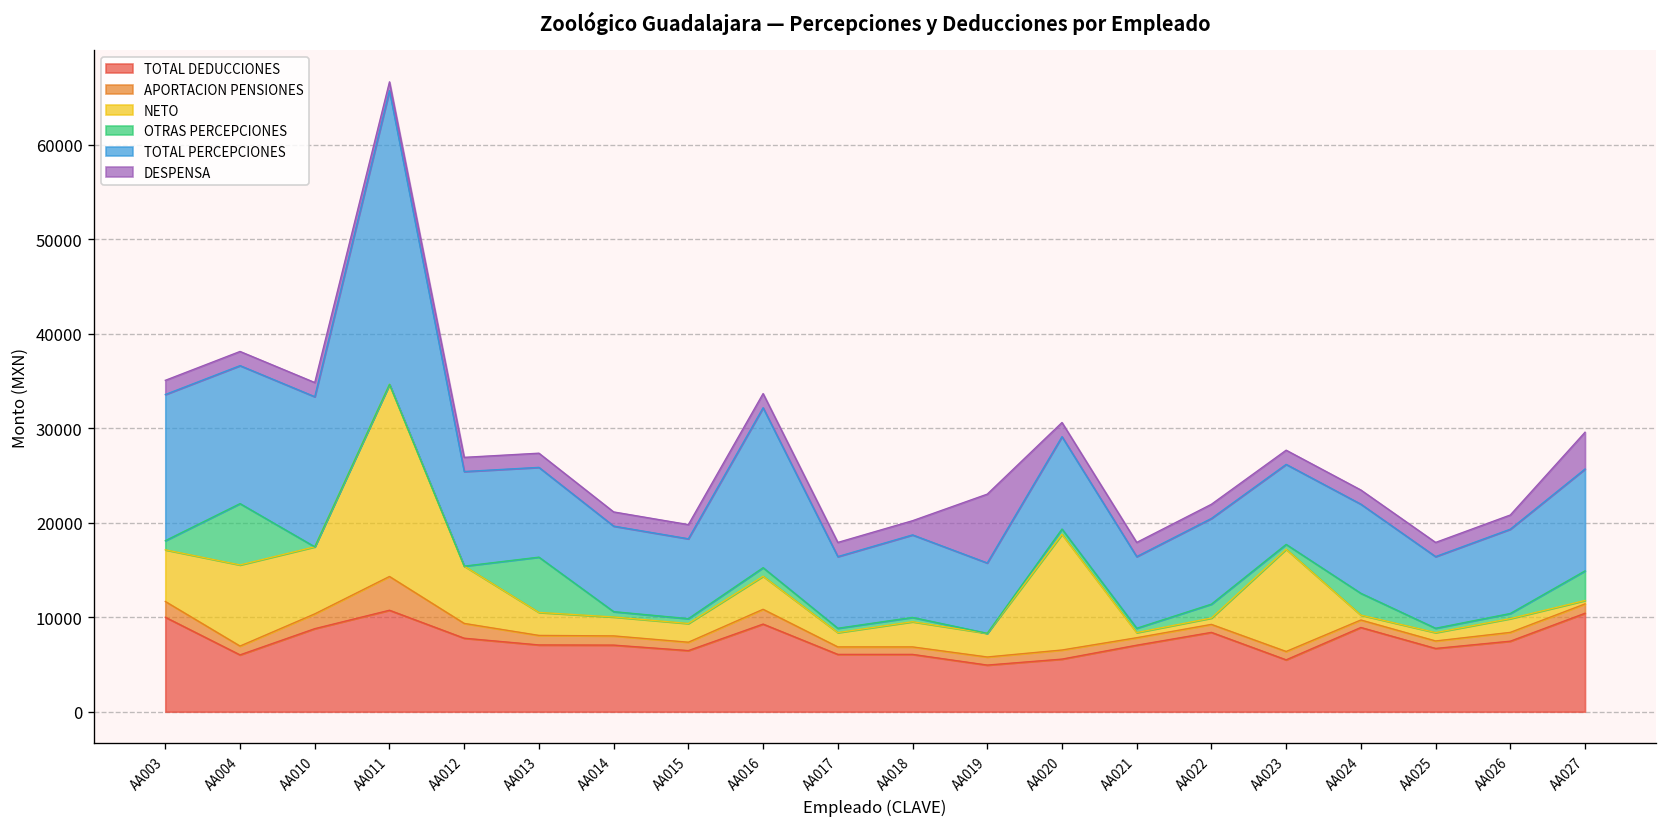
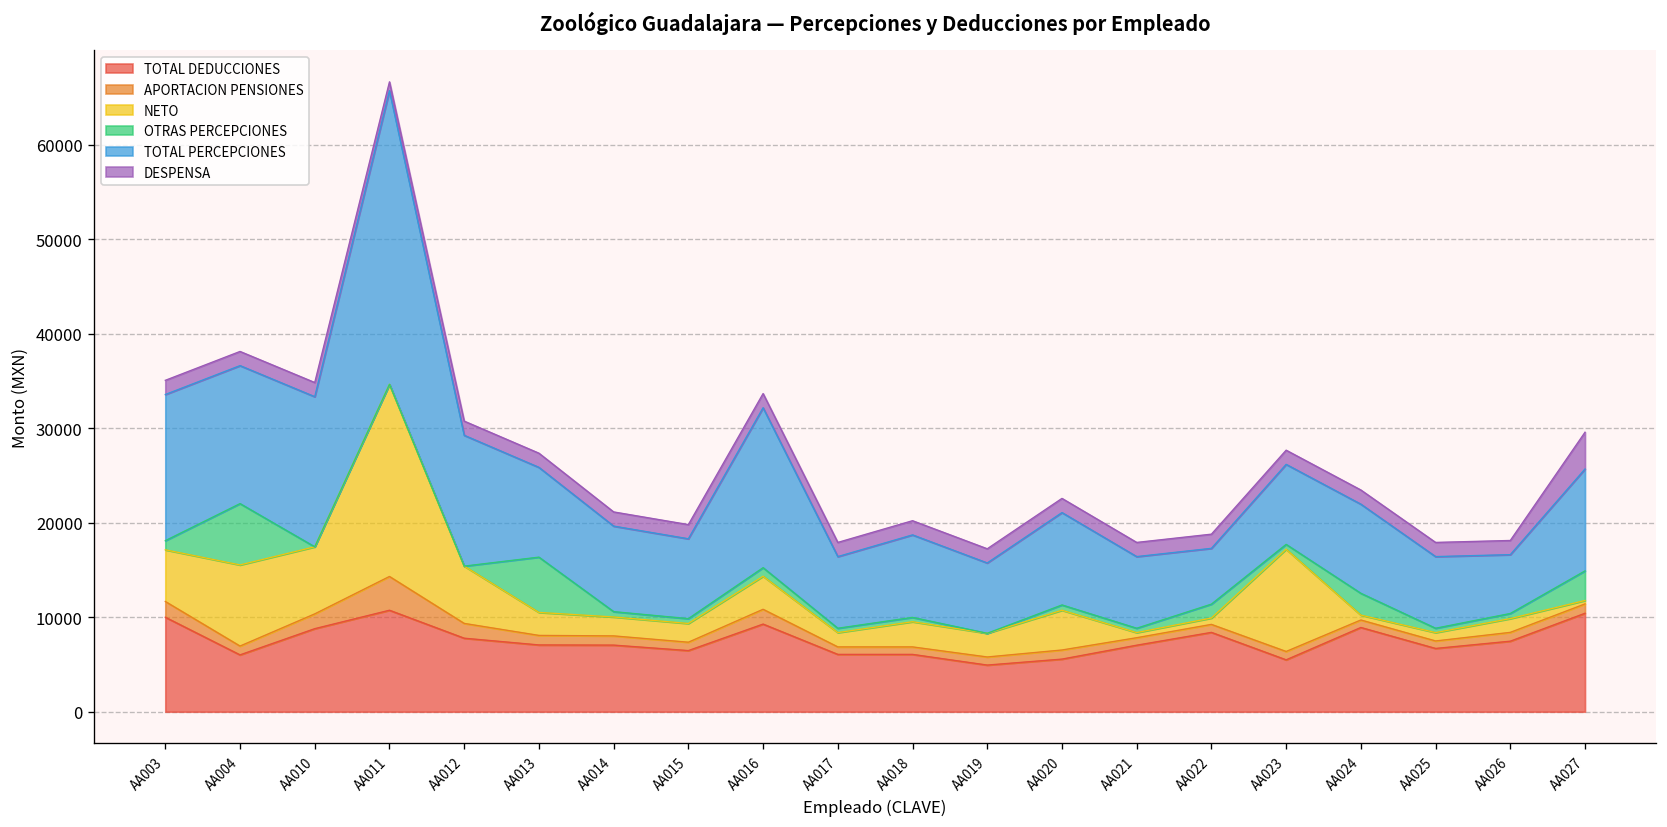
  {
    "NETO": {
      "AA003": 5000,
      "AA004": 9000,
      "AA013": 2000,
      "AA014": 2000,
      "AA015": 2000,
      "AA016": 3000,
      "AA017": 2000,
      "AA018": 3000,
-     "AA020": 12000,
+     "AA020": 4000,
      "AA021": 1000,
      "AA022": 1000,
      "AA023": 11000,
      "AA024": 1000,
      "AA025": 1000,
      "AA026": 1000,
      "AA027": 0
    },
    "OTRAS PERCEPCIONES": {
      "AA003": 1000,
      "AA004": 6000,
      "AA013": 6000,
      "AA014": 1000,
      "AA015": 1000,
      "AA016": 1000,
      "AA017": 0,
      "AA018": 0,
      "AA020": 1000,
      "AA021": 0,
      "AA022": 1000,
      "AA023": 1000,
      "AA024": 2000,
      "AA025": 0,
      "AA026": 1000,
      "AA027": 3000
    },
    "TOTAL PERCEPCIONES": {
      "AA003": 15000,
      "AA004": 15000,
      "AA010": 16000,
      "AA011": 31000,
-     "AA012": 10000,
+     "AA012": 14000,
      "AA013": 9000,
      "AA014": 9000,
      "AA015": 8000,
      "AA016": 17000,
      "AA017": 8000,
      "AA018": 9000,
      "AA019": 7000,
      "AA020": 10000,
      "AA021": 8000,
-     "AA022": 9000,
+     "AA022": 6000,
      "AA023": 8000,
      "AA024": 9000,
      "AA025": 8000,
-     "AA026": 9000,
+     "AA026": 6000,
      "AA027": 11000
    },
    "DESPENSA": {
      "AA003": 2000,
      "AA004": 2000,
      "AA010": 2000,
      "AA011": 1000,
      "AA012": 2000,
      "AA013": 2000,
      "AA014": 2000,
      "AA015": 2000,
      "AA016": 2000,
      "AA017": 2000,
      "AA018": 2000,
-     "AA019": 7000,
+     "AA019": 2000,
      "AA020": 2000,
      "AA021": 2000,
      "AA022": 2000,
      "AA023": 2000,
      "AA024": 2000,
      "AA025": 2000,
      "AA026": 2000,
      "AA027": 4000
    }
  }
